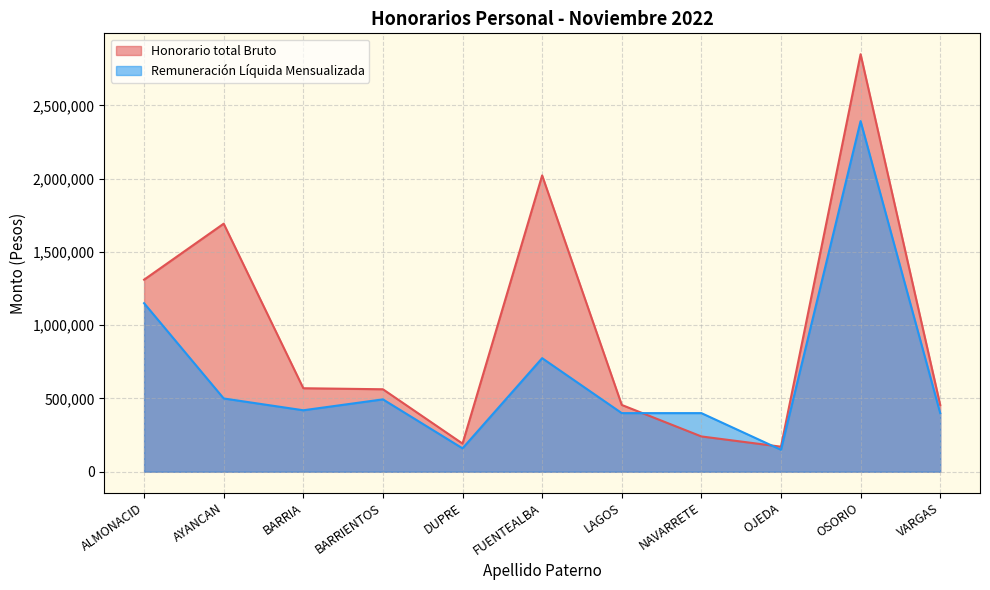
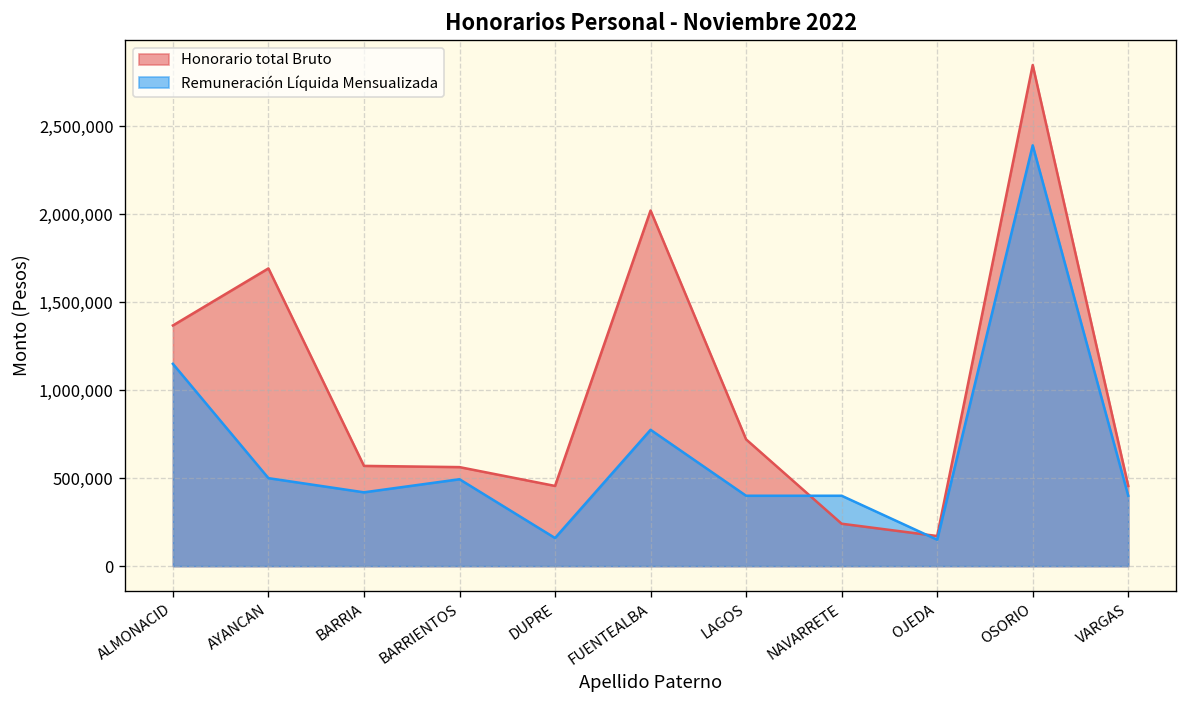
  {
    "Honorario total Bruto": {
-     "ALMONACID": "1,310,000",
+     "ALMONACID": "1,370,000",
      "AYANCAN": "1,690,000",
      "BARRIA": "570,000",
      "BARRIENTOS": "560,000",
-     "DUPRE": "190,000",
+     "DUPRE": "460,000",
      "FUENTEALBA": "2,020,000",
-     "LAGOS": "460,000",
+     "LAGOS": "720,000",
      "NAVARRETE": "240,000",
      "OJEDA": "170,000",
      "OSORIO": "2,850,000",
      "VARGAS": "460,000"
    },
    "Remuneración Líquida Mensualizada": {
      "ALMONACID": "1,150,000",
      "AYANCAN": "500,000",
      "BARRIA": "420,000",
      "BARRIENTOS": "490,000",
      "DUPRE": "160,000",
      "FUENTEALBA": "770,000",
      "LAGOS": "400,000",
      "NAVARRETE": "400,000",
      "OJEDA": "150,000",
      "OSORIO": "2,390,000",
      "VARGAS": "400,000"
    }
  }
